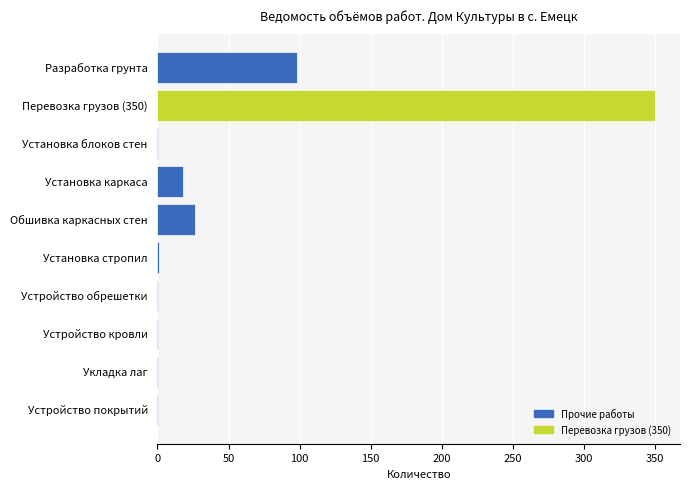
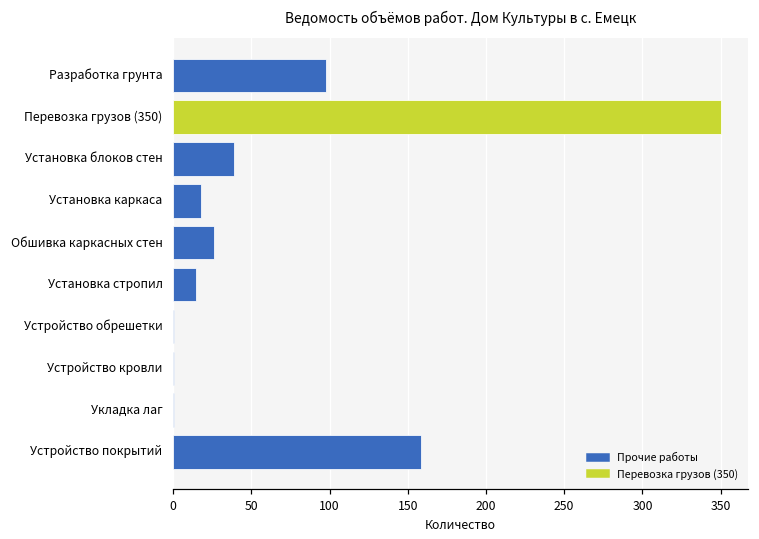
  {
    "Разработка грунта": 98,
    "Перевозка грузов (350)": 350,
-   "Установка блоков стен": 0,
+   "Установка блоков стен": 39,
    "Установка каркаса": 18,
    "Обшивка каркасных стен": 26,
-   "Установка стропил": 1,
-   "Устройство покрытий": 0
+   "Установка стропил": 14,
+   "Устройство покрытий": 159
  }
